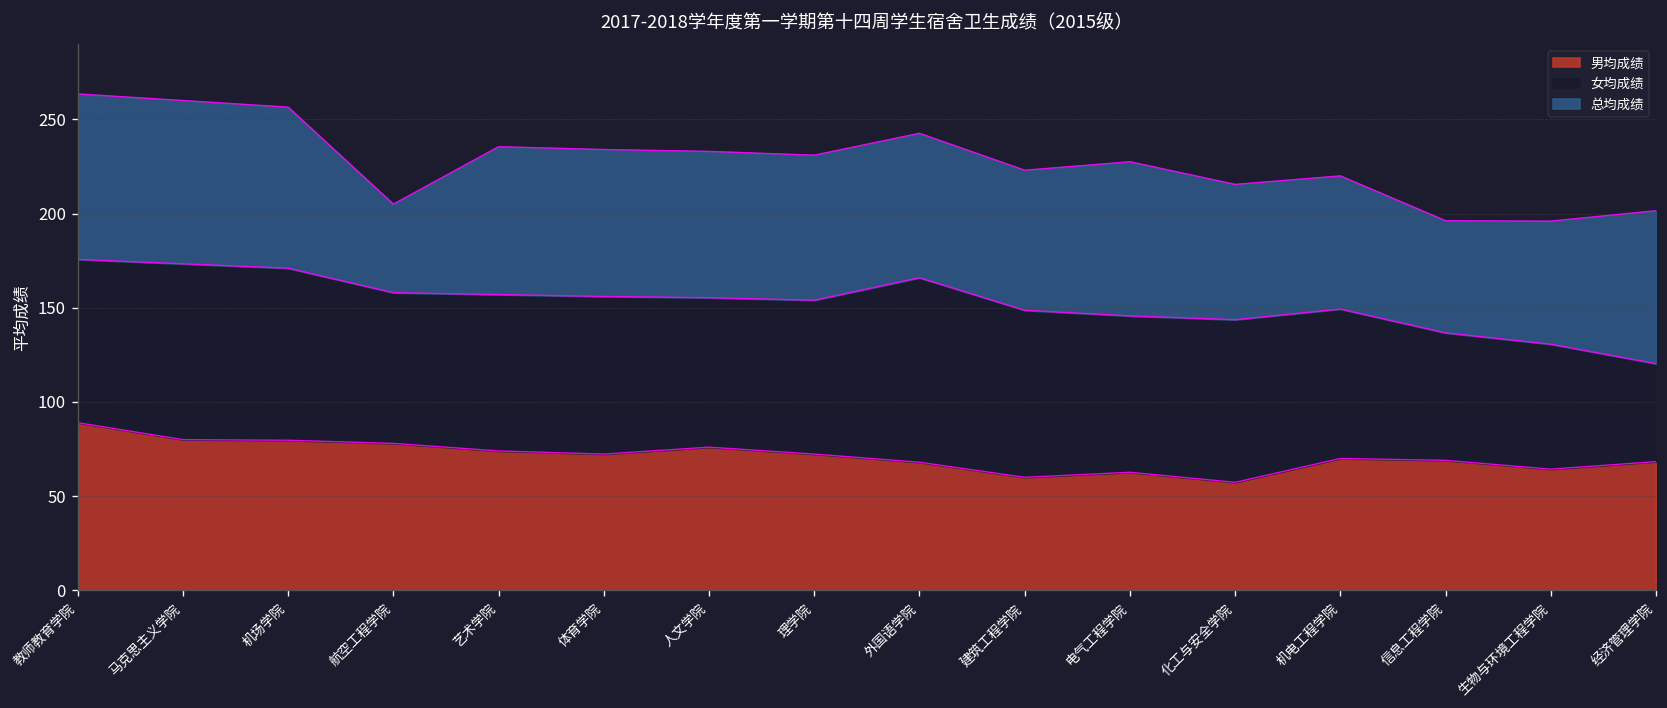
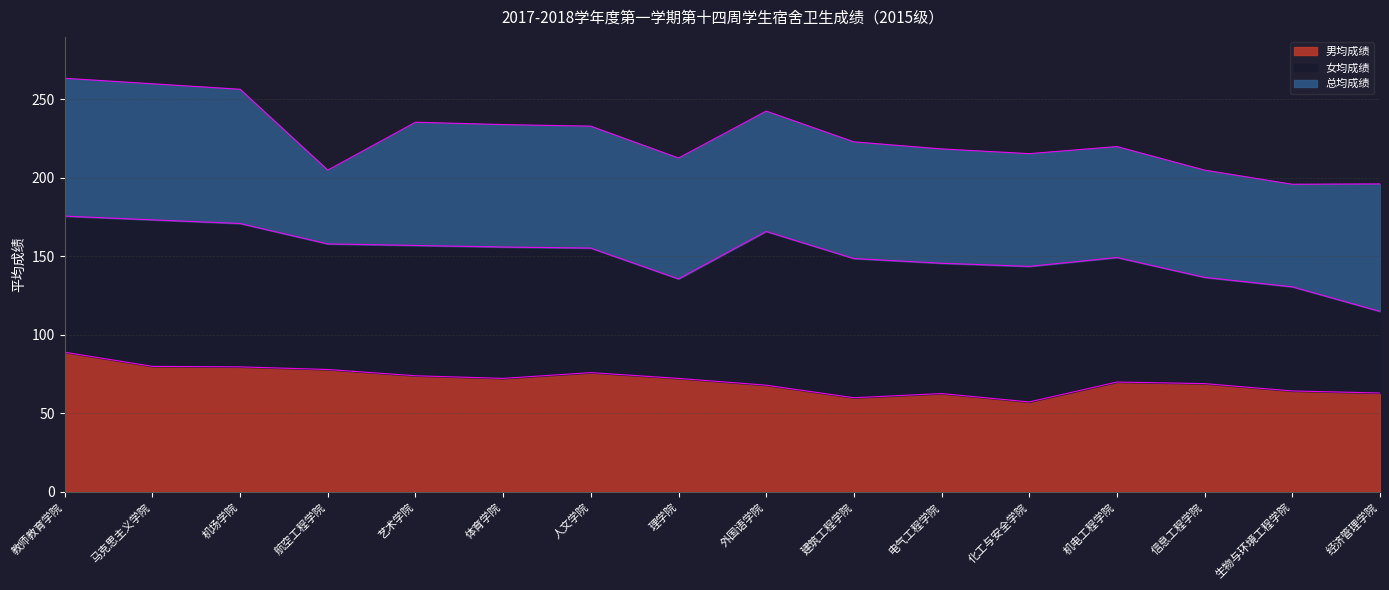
  {
    "男均成绩": {
      "教师教育学院": 89,
      "马克思主义学院": 80,
      "机场学院": 80,
      "航空工程学院": 78,
      "艺术学院": 74,
      "体育学院": 72,
      "人文学院": 76,
      "理学院": 72,
      "外国语学院": 68,
      "建筑工程学院": 60,
      "电气工程学院": 63,
      "化工与安全学院": 57,
      "机电工程学院": 70,
      "信息工程学院": 69,
      "生物与环境工程学院": 64,
-     "经济管理学院": 68
+     "经济管理学院": 63
    },
    "女均成绩": {
      "教师教育学院": 87,
      "马克思主义学院": 93,
      "机场学院": 91,
      "航空工程学院": 80,
      "艺术学院": 83,
      "体育学院": 84,
      "人文学院": 79,
-     "理学院": 82,
+     "理学院": 63,
      "外国语学院": 98,
      "建筑工程学院": 89,
      "电气工程学院": 83,
      "化工与安全学院": 86,
      "机电工程学院": 79,
      "信息工程学院": 68,
      "生物与环境工程学院": 66,
      "经济管理学院": 52
    },
    "总均成绩": {
      "教师教育学院": 88,
      "马克思主义学院": 87,
      "机场学院": 86,
      "航空工程学院": 47,
      "艺术学院": 79,
      "体育学院": 78,
      "人文学院": 78,
      "理学院": 77,
      "外国语学院": 77,
      "建筑工程学院": 74,
-     "电气工程学院": 82,
+     "电气工程学院": 73,
      "化工与安全学院": 72,
      "机电工程学院": 71,
-     "信息工程学院": 60,
+     "信息工程学院": 68,
      "生物与环境工程学院": 65,
      "经济管理学院": 81
    }
  }
